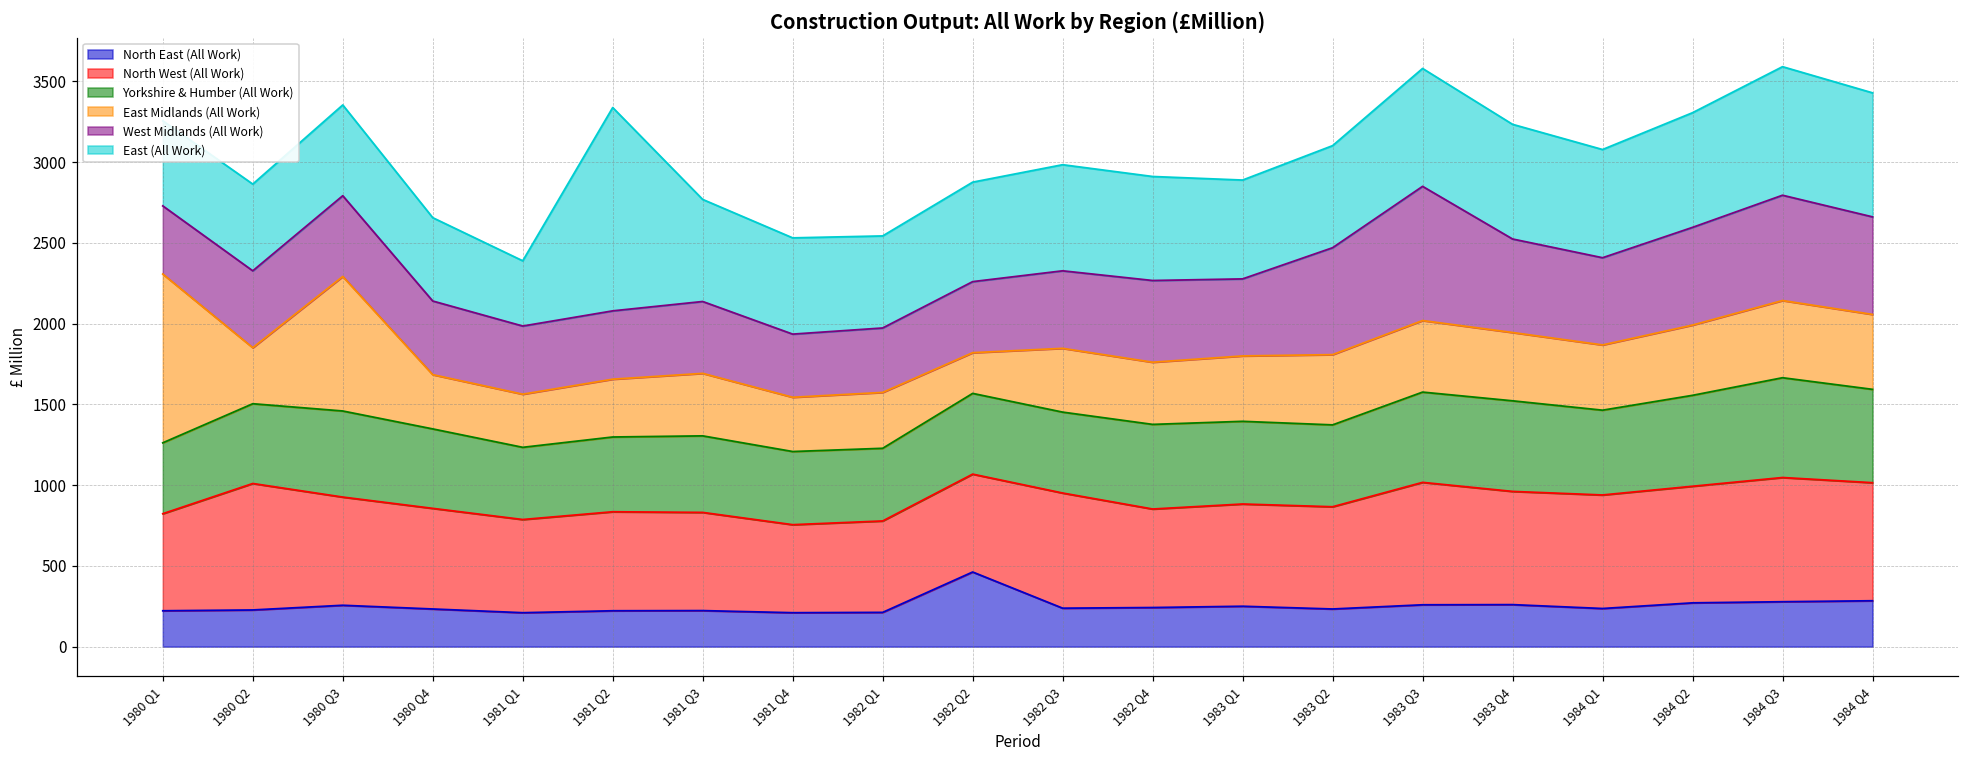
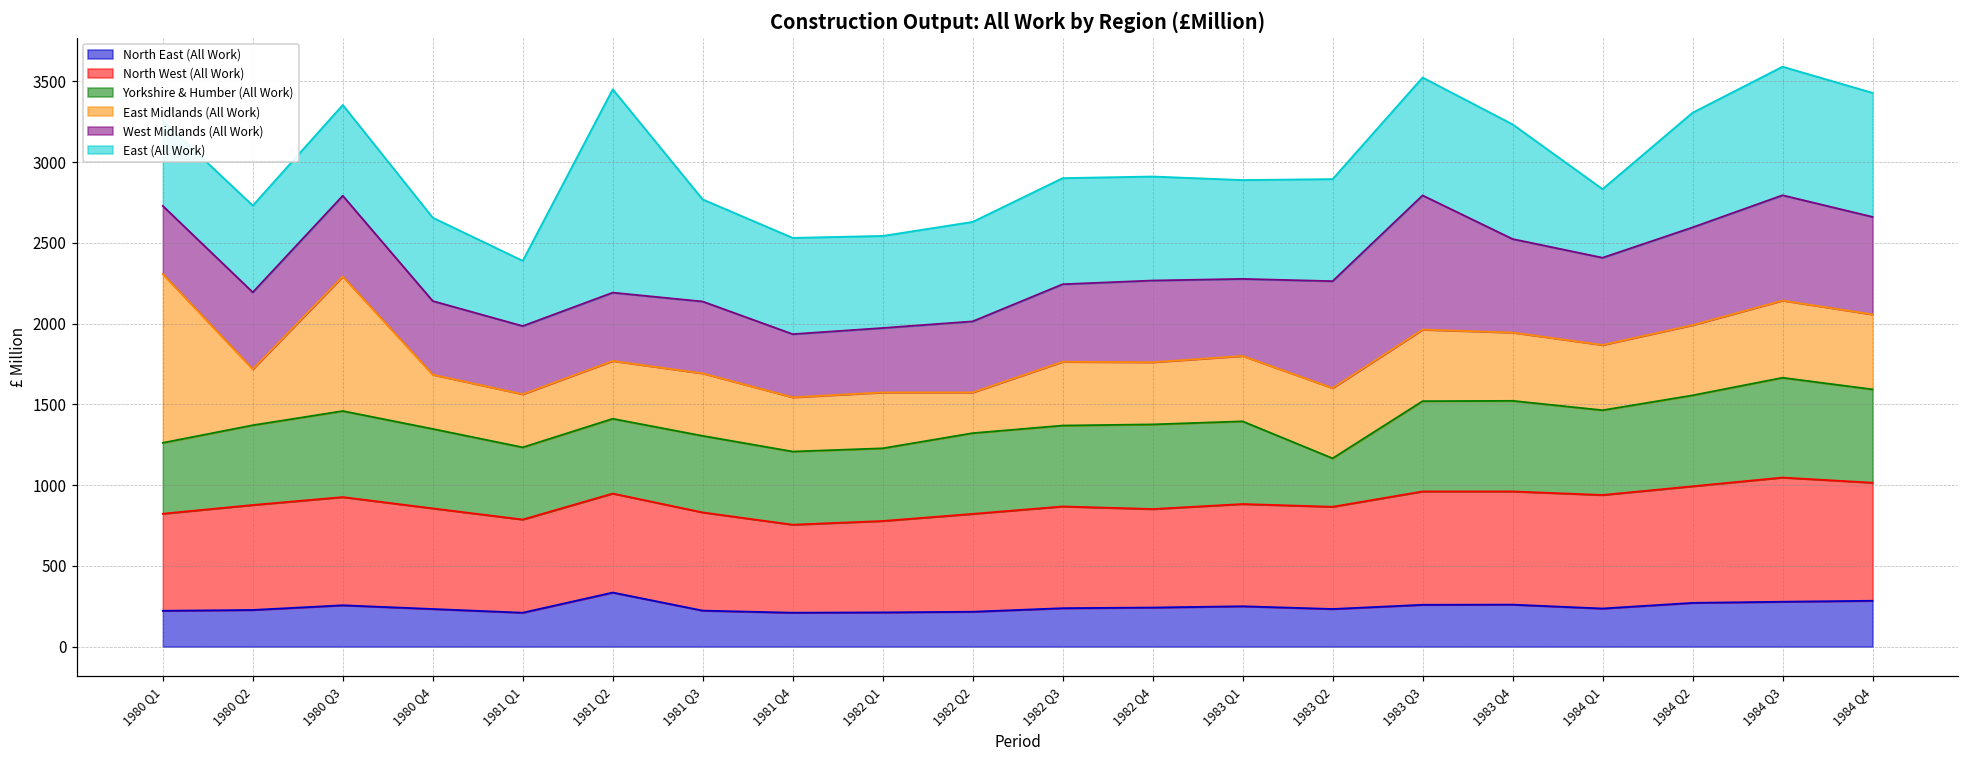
  {
    "North East (All Work)": {
      "1980 Q1": 220,
      "1980 Q2": 230,
      "1980 Q3": 260,
      "1980 Q4": 230,
      "1981 Q1": 210,
-     "1981 Q2": 220,
+     "1981 Q2": 340,
      "1981 Q3": 220,
      "1981 Q4": 210,
      "1982 Q1": 210,
-     "1982 Q2": 460,
+     "1982 Q2": 220,
      "1982 Q3": 240,
      "1982 Q4": 240,
      "1983 Q1": 250,
      "1983 Q2": 230,
      "1983 Q3": 260,
      "1983 Q4": 260,
      "1984 Q1": 240,
      "1984 Q2": 270,
      "1984 Q3": 280,
      "1984 Q4": 280
    },
    "North West (All Work)": {
      "1980 Q1": 600,
-     "1980 Q2": 780,
+     "1980 Q2": 650,
      "1980 Q3": 670,
      "1980 Q4": 620,
      "1981 Q1": 580,
      "1981 Q2": 610,
      "1981 Q3": 610,
      "1981 Q4": 550,
      "1982 Q1": 570,
      "1982 Q2": 610,
-     "1982 Q3": 710,
+     "1982 Q3": 630,
      "1982 Q4": 610,
      "1983 Q1": 630,
      "1983 Q2": 630,
-     "1983 Q3": 760,
+     "1983 Q3": 700,
      "1983 Q4": 700,
      "1984 Q1": 700,
      "1984 Q2": 720,
      "1984 Q3": 770,
      "1984 Q4": 730
    },
    "Yorkshire & Humber (All Work)": {
      "1980 Q1": 440,
      "1980 Q2": 490,
      "1980 Q3": 530,
      "1980 Q4": 490,
      "1981 Q1": 450,
      "1981 Q2": 460,
      "1981 Q3": 470,
      "1981 Q4": 450,
      "1982 Q1": 450,
      "1982 Q2": 500,
      "1982 Q3": 500,
      "1982 Q4": 520,
      "1983 Q1": 510,
-     "1983 Q2": 510,
+     "1983 Q2": 300,
      "1983 Q3": 560,
      "1983 Q4": 560,
      "1984 Q1": 530,
      "1984 Q2": 560,
      "1984 Q3": 620,
      "1984 Q4": 580
    },
    "East Midlands (All Work)": {
      "1980 Q1": 1050,
      "1980 Q2": 350,
      "1980 Q3": 830,
      "1980 Q4": 340,
      "1981 Q1": 330,
      "1981 Q2": 360,
      "1981 Q3": 390,
      "1981 Q4": 340,
      "1982 Q1": 350,
      "1982 Q2": 250,
      "1982 Q3": 400,
      "1982 Q4": 390,
      "1983 Q1": 410,
      "1983 Q2": 440,
      "1983 Q3": 440,
      "1983 Q4": 420,
      "1984 Q1": 400,
      "1984 Q2": 440,
      "1984 Q3": 480,
      "1984 Q4": 460
    },
    "West Midlands (All Work)": {
      "1980 Q1": 420,
      "1980 Q2": 480,
      "1980 Q3": 500,
      "1980 Q4": 460,
      "1981 Q1": 420,
      "1981 Q2": 420,
      "1981 Q3": 450,
      "1981 Q4": 390,
      "1982 Q1": 400,
      "1982 Q2": 440,
      "1982 Q3": 480,
      "1982 Q4": 510,
      "1983 Q1": 480,
      "1983 Q2": 660,
      "1983 Q3": 830,
      "1983 Q4": 580,
      "1984 Q1": 540,
      "1984 Q2": 610,
      "1984 Q3": 650,
      "1984 Q4": 600
    },
    "East (All Work)": {
      "1980 Q2": 540,
      "1980 Q3": 560,
      "1980 Q4": 520,
      "1981 Q1": 400,
      "1981 Q2": 1260,
      "1981 Q3": 630,
      "1981 Q4": 600,
      "1982 Q1": 570,
      "1982 Q2": 620,
      "1982 Q3": 660,
      "1982 Q4": 640,
      "1983 Q1": 610,
      "1983 Q2": 630,
      "1983 Q3": 730,
      "1983 Q4": 710,
-     "1984 Q1": 670,
+     "1984 Q1": 430,
      "1984 Q2": 710,
      "1984 Q3": 800,
      "1984 Q4": 770
    }
  }
